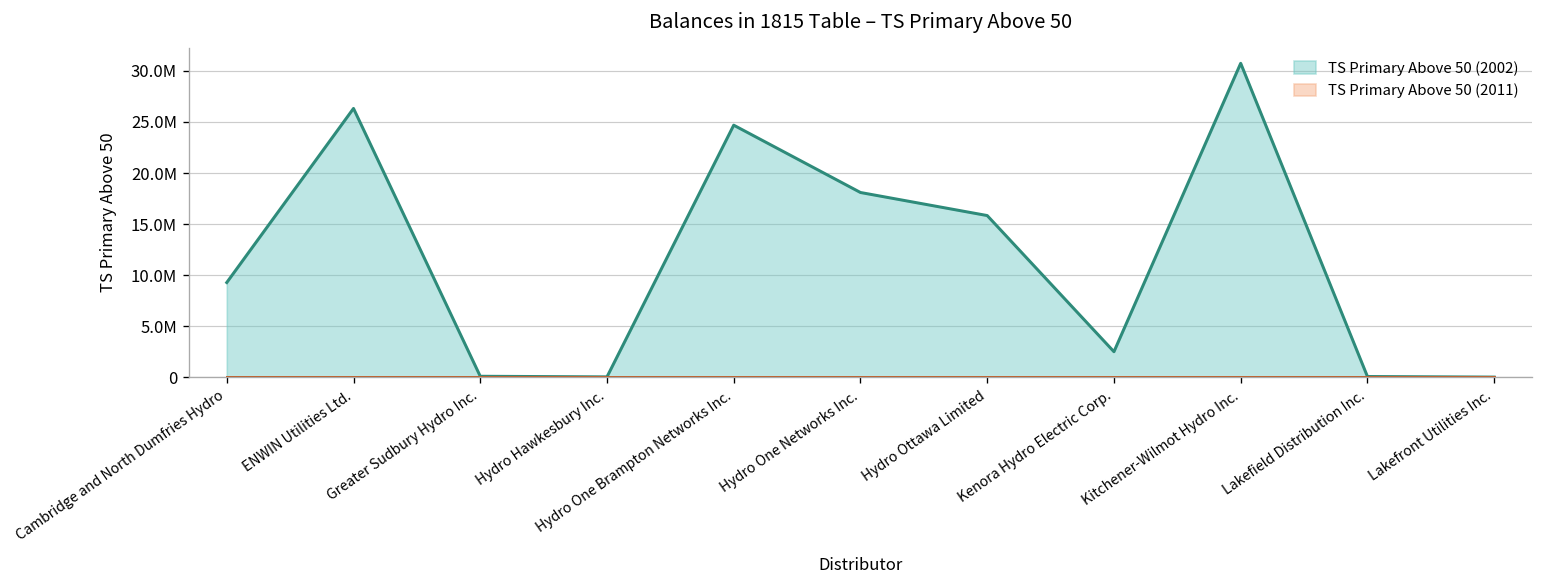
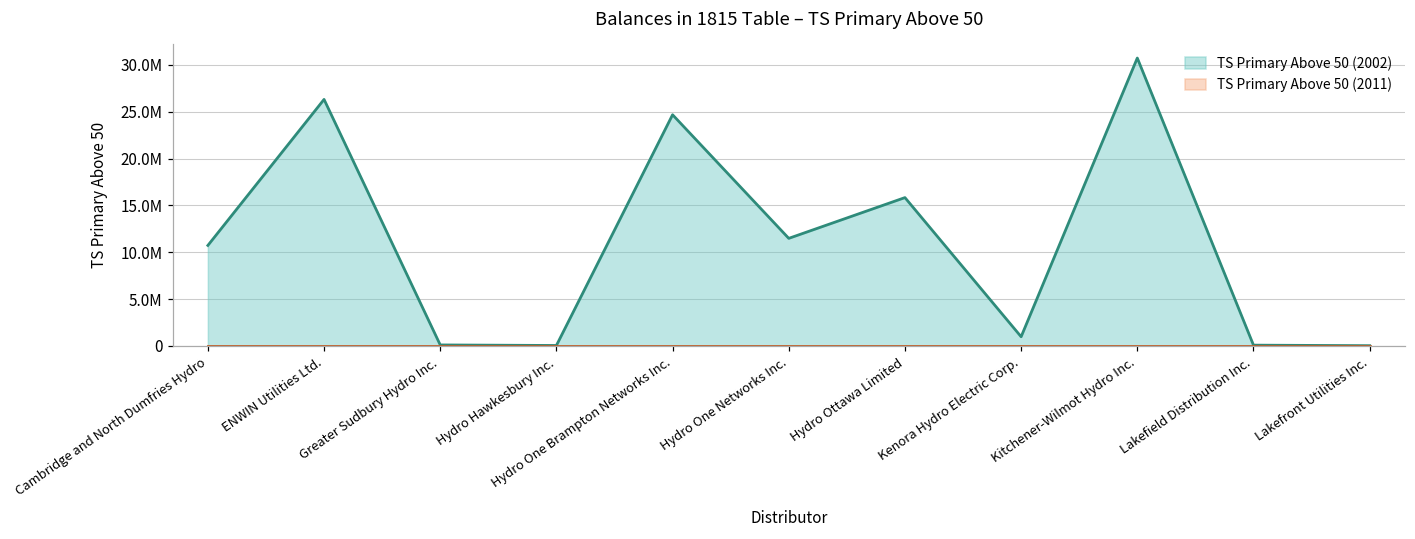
  {
    "TS Primary Above 50 (2002)": {
-     "Cambridge and North Dumfries Hydro": 9000000,
+     "Cambridge and North Dumfries Hydro": 11000000,
      "ENWIN Utilities Ltd.": 26000000,
      "Hydro One Brampton Networks Inc.": 25000000,
-     "Hydro One Networks Inc.": 18000000,
+     "Hydro One Networks Inc.": 11000000,
      "Hydro Ottawa Limited": 16000000,
-     "Kenora Hydro Electric Corp.": 3000000,
+     "Kenora Hydro Electric Corp.": 1000000,
      "Kitchener-Wilmot Hydro Inc.": 31000000
    },
    "TS Primary Above 50 (2011)": {
      "Cambridge and North Dumfries Hydro": 0,
      "ENWIN Utilities Ltd.": 0,
      "Hydro One Brampton Networks Inc.": 0,
      "Hydro One Networks Inc.": 0,
      "Hydro Ottawa Limited": 0,
      "Kenora Hydro Electric Corp.": 0,
      "Kitchener-Wilmot Hydro Inc.": 0
    }
  }
